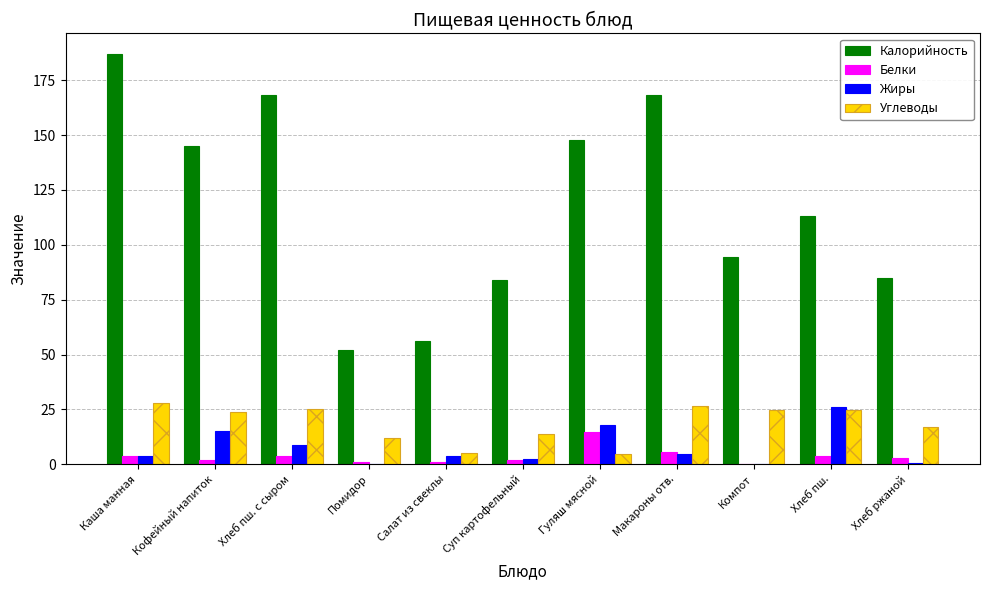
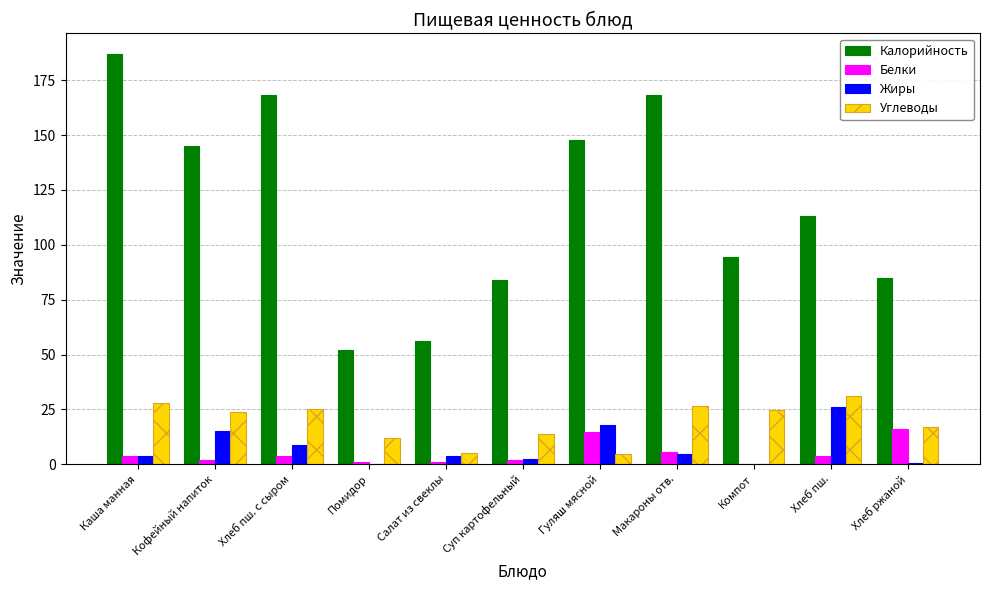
  {
    "Калорийность": {
      "Каша манная": 187,
      "Кофейный напиток": 145,
      "Хлеб пш. с сыром": 168,
      "Помидор": 52,
      "Салат из свеклы": 56,
      "Суп картофельный": 84,
      "Гуляш мясной": 148,
      "Макароны отв.": 168,
      "Компот": 94,
      "Хлеб пш.": 113,
      "Хлеб ржаной": 85
    },
    "Белки": {
      "Каша манная": 4,
      "Кофейный напиток": 2,
      "Хлеб пш. с сыром": 4,
      "Суп картофельный": 2,
      "Гуляш мясной": 15,
      "Макароны отв.": 6,
      "Хлеб пш.": 4,
-     "Хлеб ржаной": 3
+     "Хлеб ржаной": 16
    },
    "Жиры": {
      "Каша манная": 4,
      "Кофейный напиток": 15,
      "Хлеб пш. с сыром": 9,
      "Помидор": 0,
      "Салат из свеклы": 4,
      "Суп картофельный": 2,
      "Гуляш мясной": 18,
      "Макароны отв.": 5,
      "Компот": 0,
      "Хлеб пш.": 26
    },
    "Углеводы": {
      "Каша манная": 28,
      "Кофейный напиток": 24,
      "Хлеб пш. с сыром": 25,
      "Помидор": 12,
      "Салат из свеклы": 5,
      "Суп картофельный": 14,
      "Гуляш мясной": 5,
      "Макароны отв.": 26,
      "Компот": 25,
-     "Хлеб пш.": 25,
+     "Хлеб пш.": 31,
      "Хлеб ржаной": 17
    }
  }
